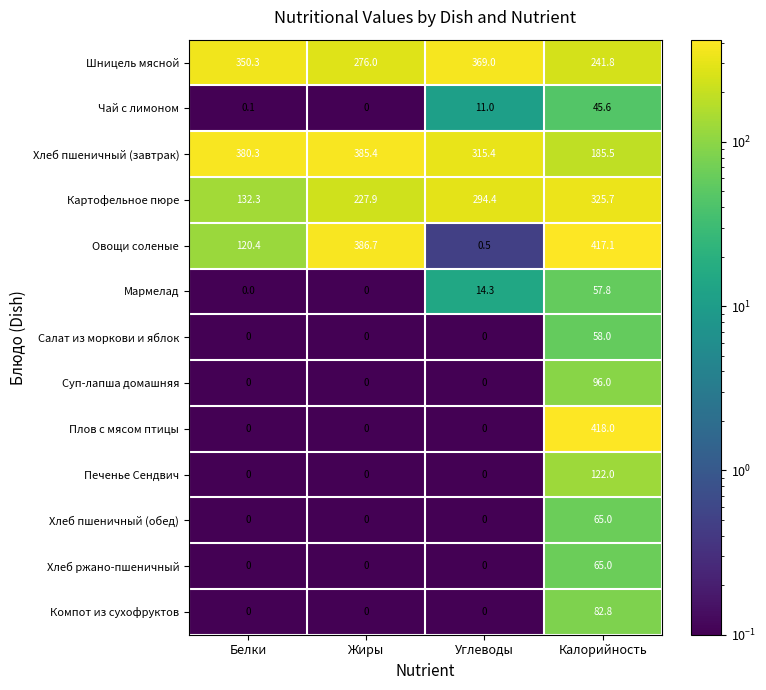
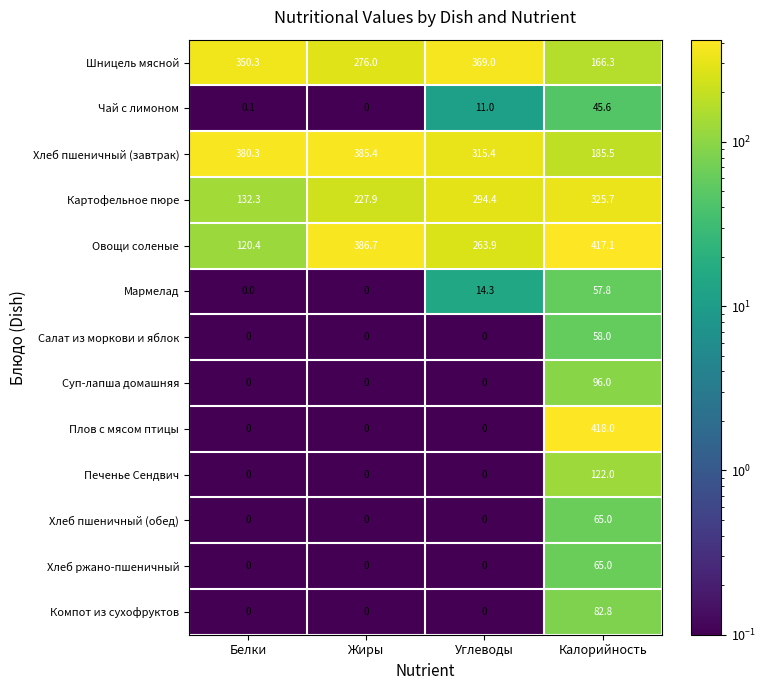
  {
    "Шницель мясной": {
      "Белки": 350.3,
      "Жиры": 276.0,
      "Углеводы": 369.0,
-     "Калорийность": 241.8
+     "Калорийность": 166.3
    },
    "Чай с лимоном": {
      "Белки": 0.1,
      "Жиры": 0,
      "Углеводы": 11.0,
      "Калорийность": 45.6
    },
    "Хлеб пшеничный (завтрак)": {
      "Белки": 380.3,
      "Жиры": 385.4,
      "Углеводы": 315.4,
      "Калорийность": 185.5
    },
    "Картофельное пюре": {
      "Белки": 132.3,
      "Жиры": 227.9,
      "Углеводы": 294.4,
      "Калорийность": 325.7
    },
    "Овощи соленые": {
      "Белки": 120.4,
      "Жиры": 386.7,
-     "Углеводы": 0.5,
+     "Углеводы": 263.9,
      "Калорийность": 417.1
    },
    "Мармелад": {
      "Белки": 0.0,
      "Жиры": 0,
      "Углеводы": 14.3,
      "Калорийность": 57.8
    },
    "Салат из моркови и яблок": {
      "Белки": 0,
      "Жиры": 0,
      "Углеводы": 0,
      "Калорийность": 58.0
    },
    "Суп-лапша домашняя": {
      "Белки": 0,
      "Жиры": 0,
      "Углеводы": 0,
      "Калорийность": 96.0
    },
    "Плов с мясом птицы": {
      "Белки": 0,
      "Жиры": 0,
      "Углеводы": 0,
      "Калорийность": 418.0
    },
    "Печенье Сендвич": {
      "Белки": 0,
      "Жиры": 0,
      "Углеводы": 0,
      "Калорийность": 122.0
    },
    "Хлеб пшеничный (обед)": {
      "Белки": 0,
      "Жиры": 0,
      "Углеводы": 0,
      "Калорийность": 65.0
    },
    "Хлеб ржано-пшеничный": {
      "Белки": 0,
      "Жиры": 0,
      "Углеводы": 0,
      "Калорийность": 65.0
    },
    "Компот из сухофруктов": {
      "Белки": 0,
      "Жиры": 0,
      "Углеводы": 0,
      "Калорийность": 82.8
    }
  }
